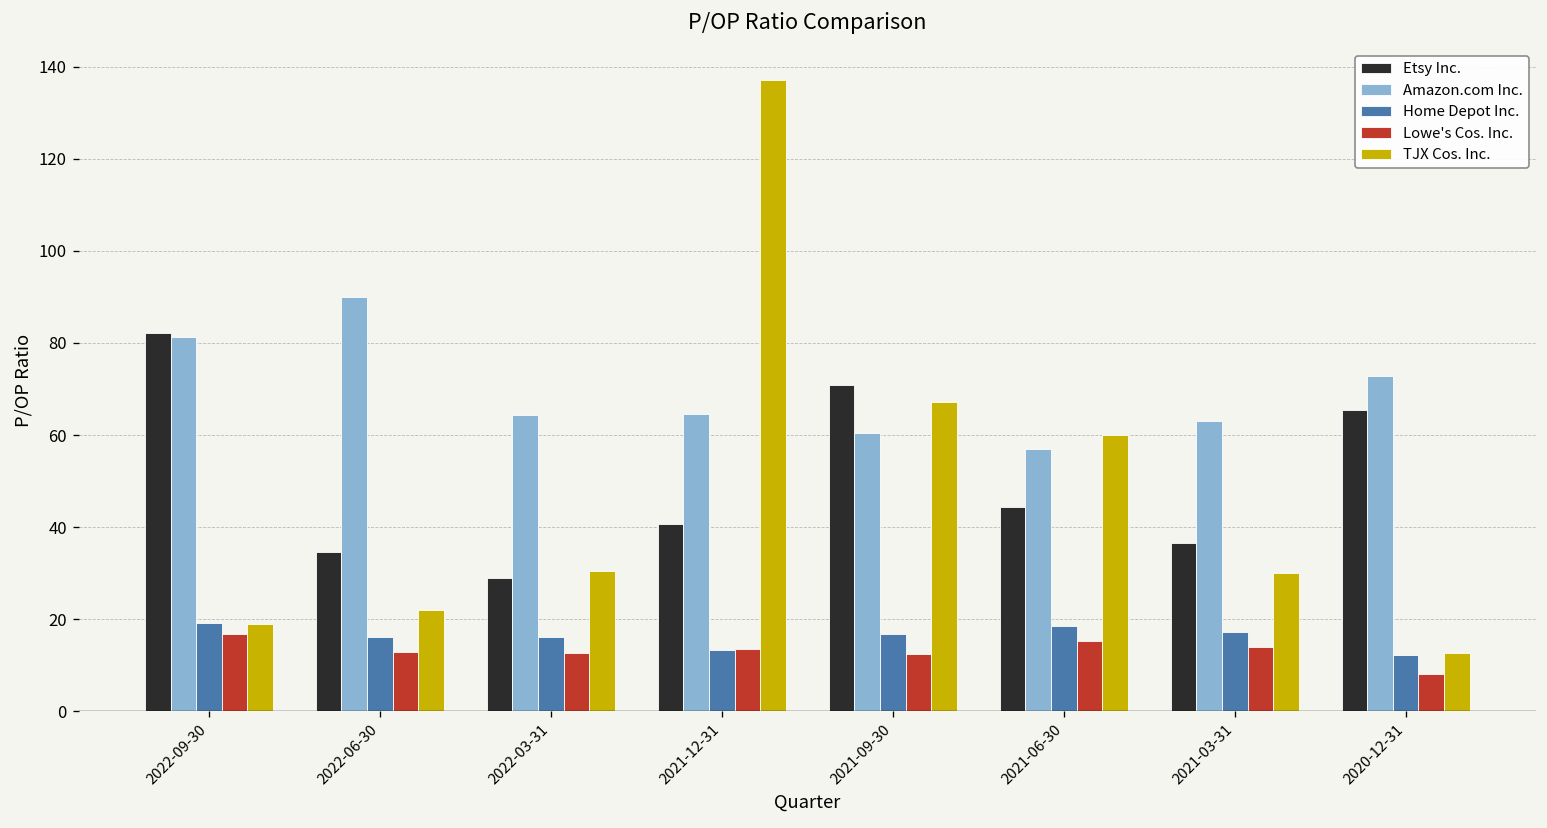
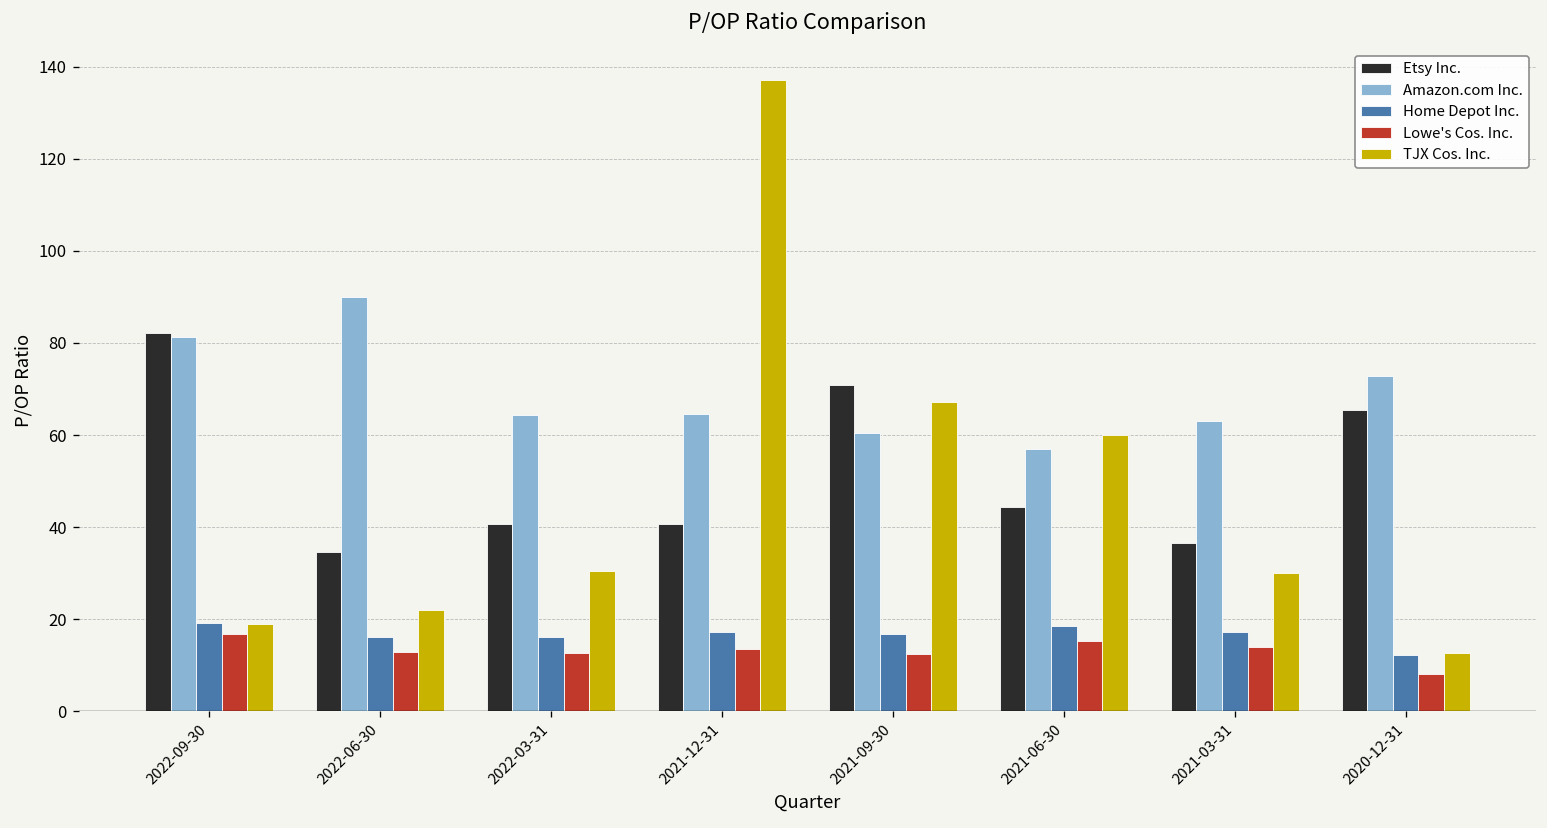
  {
    "Etsy Inc.": {
      "2022-09-30": 82,
      "2022-06-30": 35,
-     "2022-03-31": 29,
+     "2022-03-31": 41,
      "2021-12-31": 41,
      "2021-09-30": 71,
      "2021-06-30": 44,
      "2021-03-31": 36,
      "2020-12-31": 65
    },
    "Amazon.com Inc.": {
      "2022-09-30": 81,
      "2022-06-30": 90,
      "2022-03-31": 64,
      "2021-12-31": 64,
      "2021-09-30": 60,
      "2021-06-30": 57,
      "2021-03-31": 63,
      "2020-12-31": 73
    },
    "Home Depot Inc.": {
      "2022-09-30": 19,
      "2022-06-30": 16,
      "2022-03-31": 16,
-     "2021-12-31": 13,
+     "2021-12-31": 17,
      "2021-09-30": 17,
      "2021-06-30": 18,
      "2021-03-31": 17,
      "2020-12-31": 12
    },
    "Lowe's Cos. Inc.": {
      "2022-09-30": 17,
      "2022-06-30": 13,
      "2022-03-31": 13,
      "2021-12-31": 14,
      "2021-09-30": 13,
      "2021-06-30": 15,
      "2021-03-31": 14,
      "2020-12-31": 8
    },
    "TJX Cos. Inc.": {
      "2022-09-30": 19,
      "2022-06-30": 22,
      "2022-03-31": 31,
      "2021-12-31": 137,
      "2021-09-30": 67,
      "2021-06-30": 60,
      "2021-03-31": 30,
      "2020-12-31": 13
    }
  }
